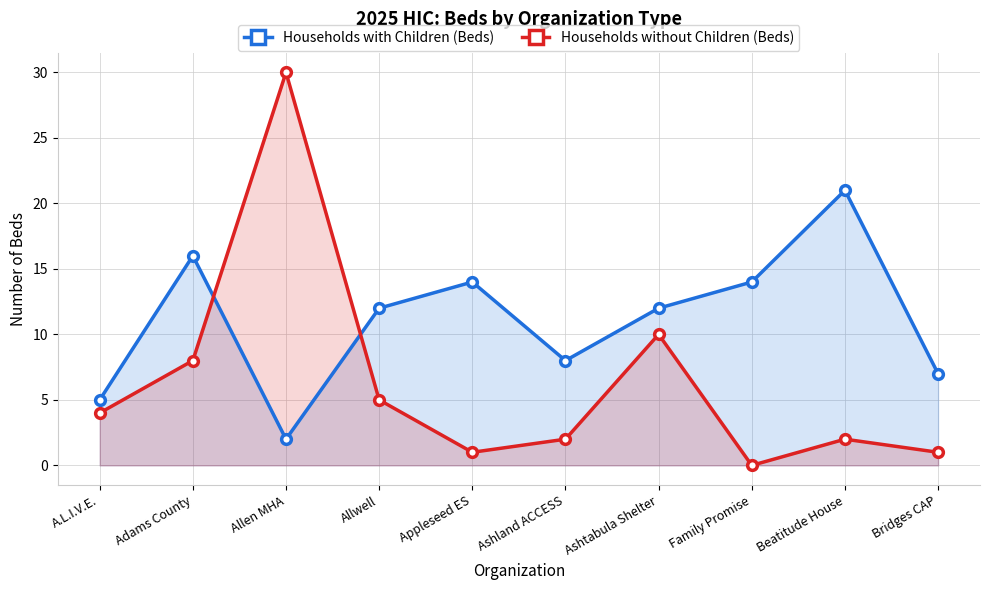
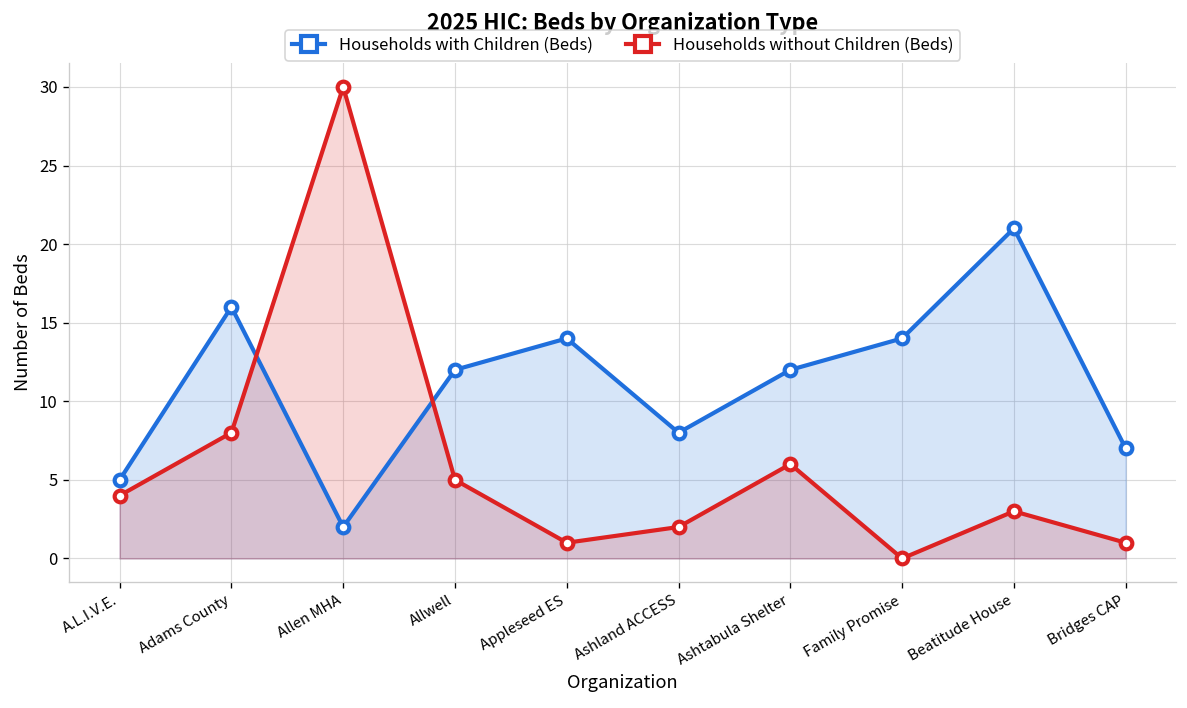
  {
    "Households with Children (Beds)": {
      "A.L.I.V.E.": 5,
      "Adams County": 16,
      "Allen MHA": 2,
      "Allwell": 12,
      "Appleseed ES": 14,
      "Ashland ACCESS": 8,
      "Ashtabula Shelter": 12,
      "Family Promise": 14,
      "Beatitude House": 21,
      "Bridges CAP": 7
    },
    "Households without Children (Beds)": {
      "A.L.I.V.E.": 4,
      "Adams County": 8,
      "Allen MHA": 30,
      "Allwell": 5,
      "Appleseed ES": 1,
      "Ashland ACCESS": 2,
-     "Ashtabula Shelter": 10,
+     "Ashtabula Shelter": 6,
      "Family Promise": 0,
-     "Beatitude House": 2,
+     "Beatitude House": 3,
      "Bridges CAP": 1
    }
  }
